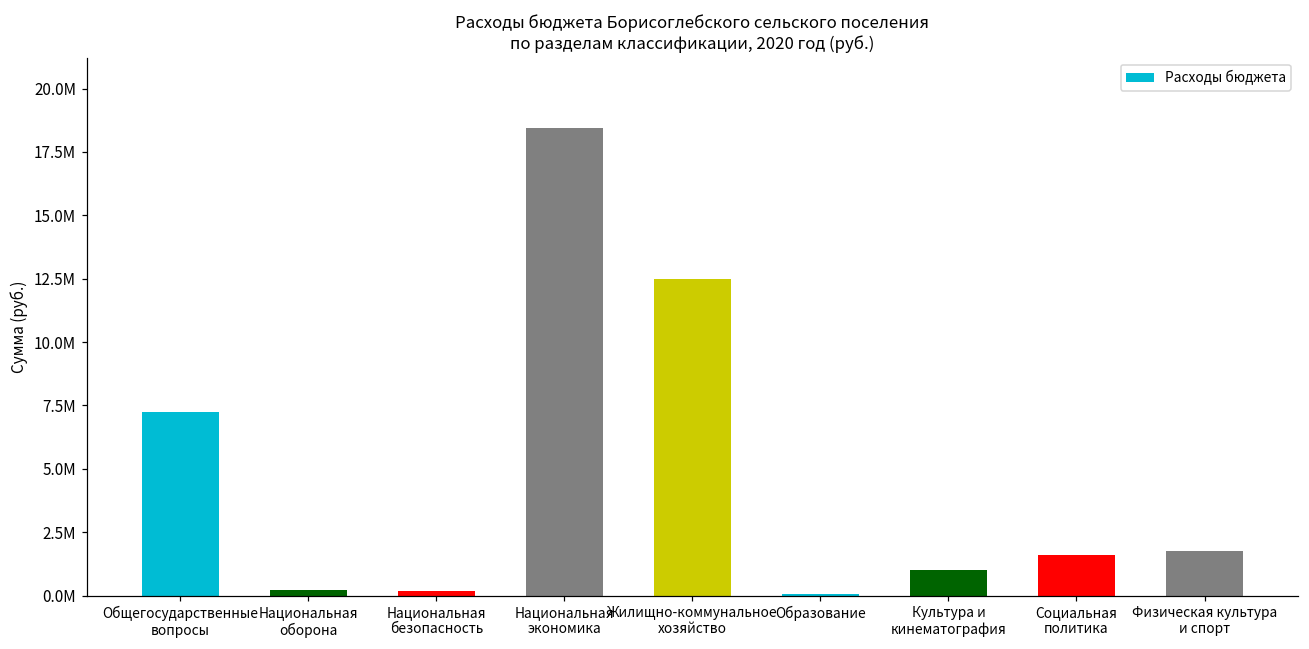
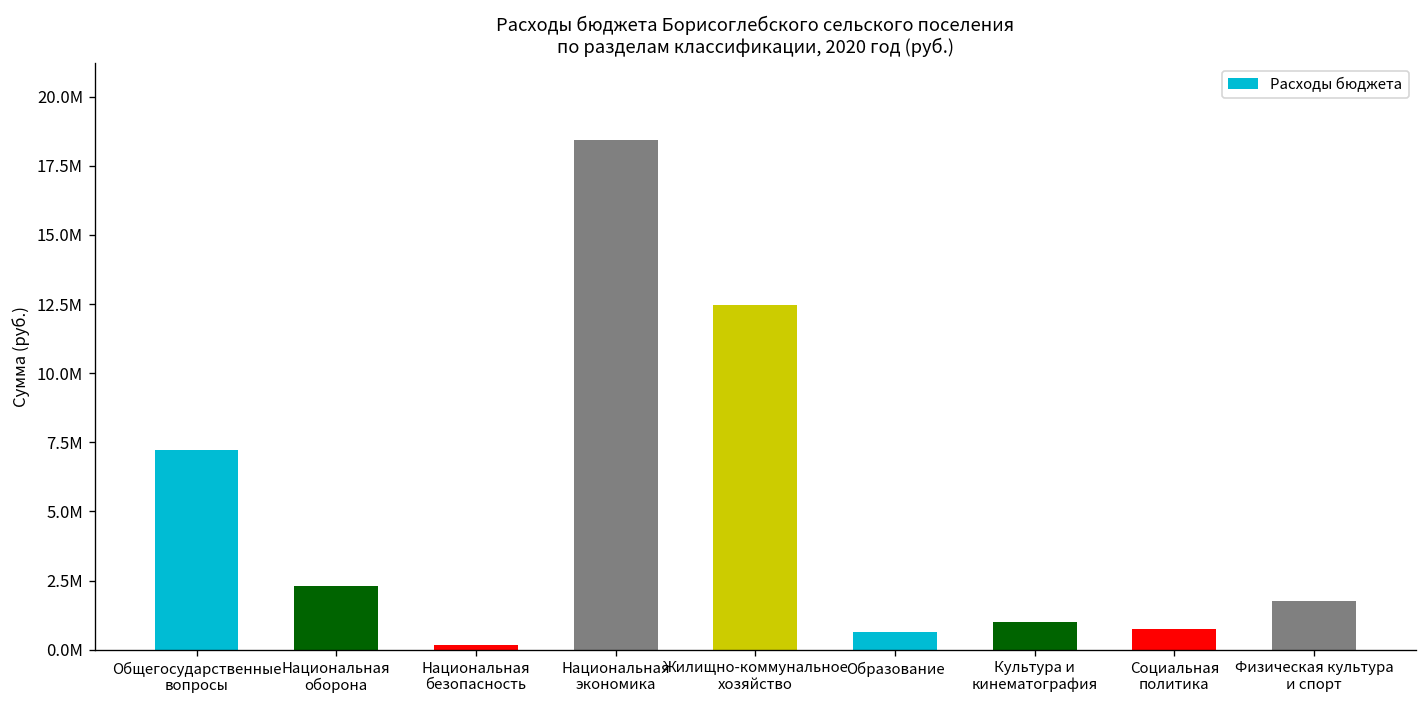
  {
    "Общегосударственные вопросы": "7.2М",
-   "Национальная оборона": "0.2М",
+   "Национальная оборона": "2.3М",
    "Национальная безопасность": "0.2М",
    "Национальная экономика": "18.4М",
    "Жилищно-коммунальное хозяйство": "12.5М",
-   "Образование": "0.1М",
+   "Образование": "0.7М",
    "Культура и кинематография": "1.0М",
-   "Социальная политика": "1.6М",
+   "Социальная политика": "0.7М",
    "Физическая культура и спорт": "1.8М"
  }
